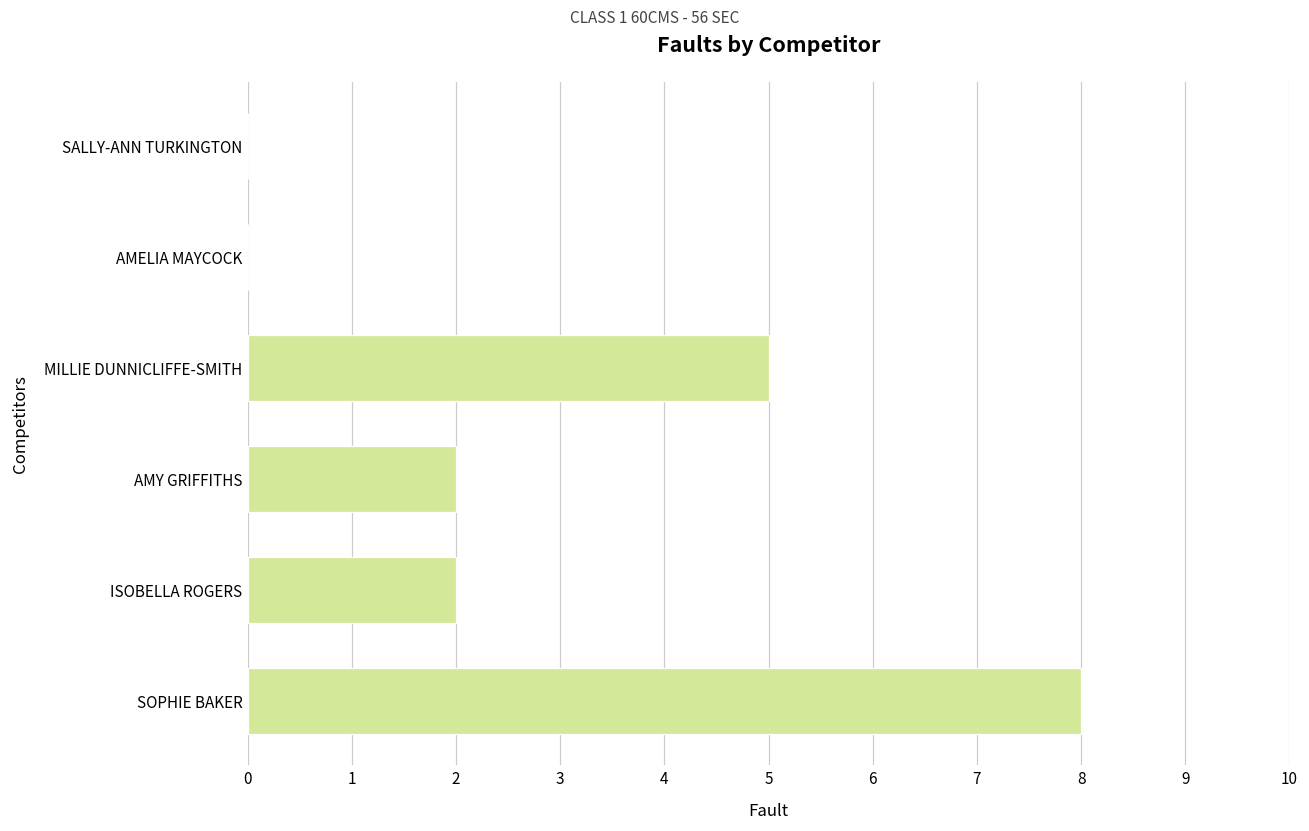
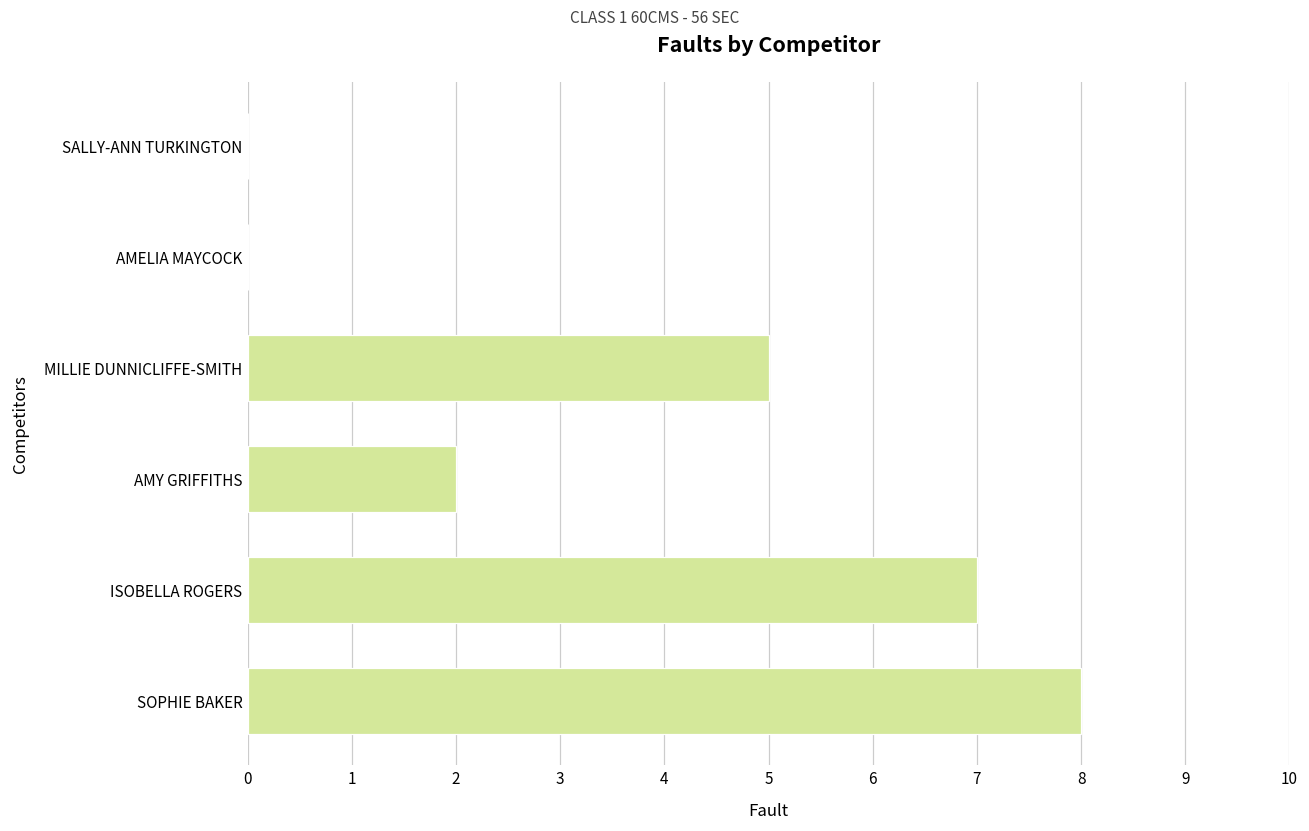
  {
    "SALLY-ANN TURKINGTON": 0,
    "AMELIA MAYCOCK": 0,
    "MILLIE DUNNICLIFFE-SMITH": 5,
    "AMY GRIFFITHS": 2,
-   "ISOBELLA ROGERS": 2,
+   "ISOBELLA ROGERS": 7,
    "SOPHIE BAKER": 8
  }
